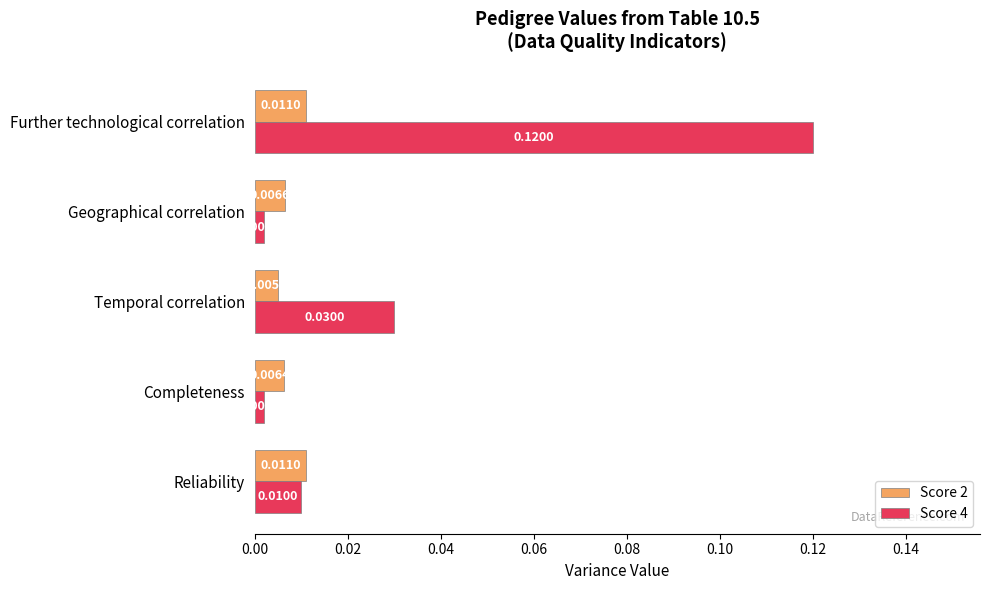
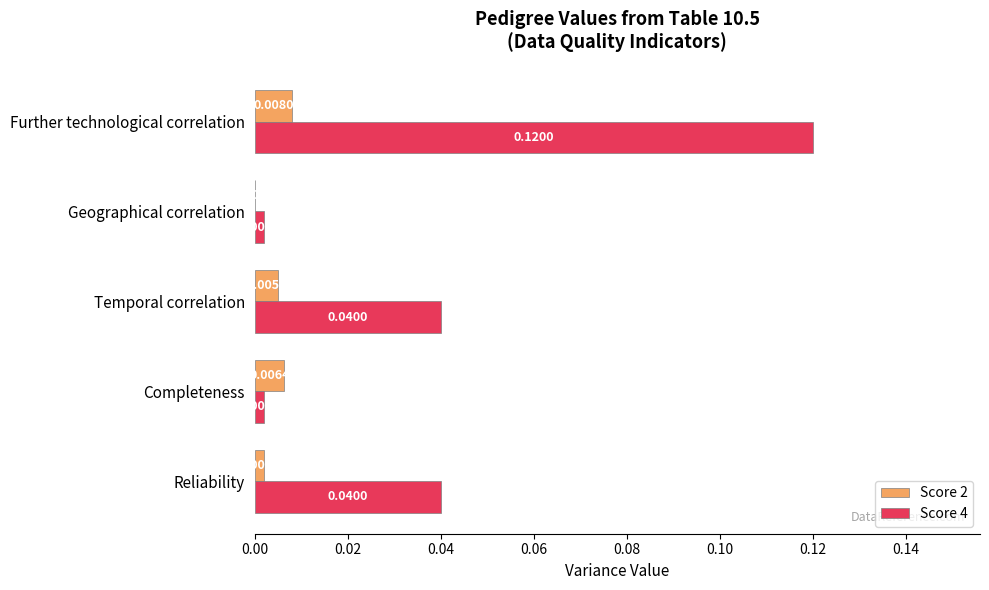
  {
    "Score 2": {
-     "Further technological correlation": 0.0110,
-     "Geographical correlation": 0.007,
+     "Further technological correlation": 0.0080,
+     "Geographical correlation": 0.000,
      "Completeness": 0.0064,
-     "Reliability": 0.011
+     "Reliability": 0.002
    },
    "Score 4": {
      "Further technological correlation": 0.1200,
-     "Temporal correlation": 0.0300,
-     "Reliability": 0.0100
+     "Temporal correlation": 0.0400,
+     "Reliability": 0.0400
    }
  }
